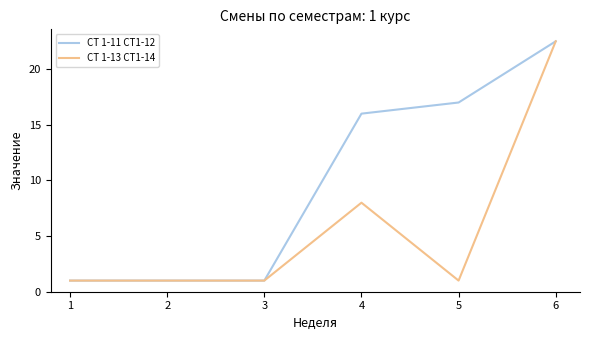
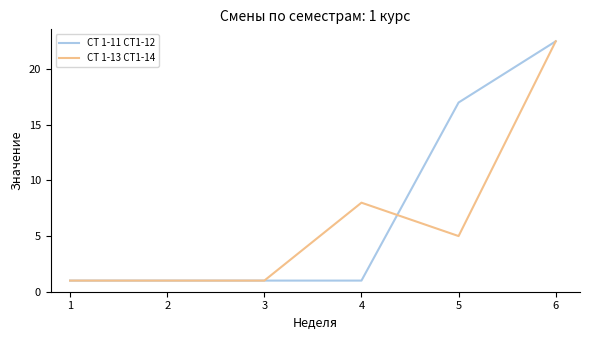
  {
    "СТ 1-11 СТ1-12": {
-     "4": 16,
+     "4": 1,
      "5": 17
    },
    "СТ 1-13 СТ1-14": {
      "4": 8,
-     "5": 1
+     "5": 5
    }
  }
